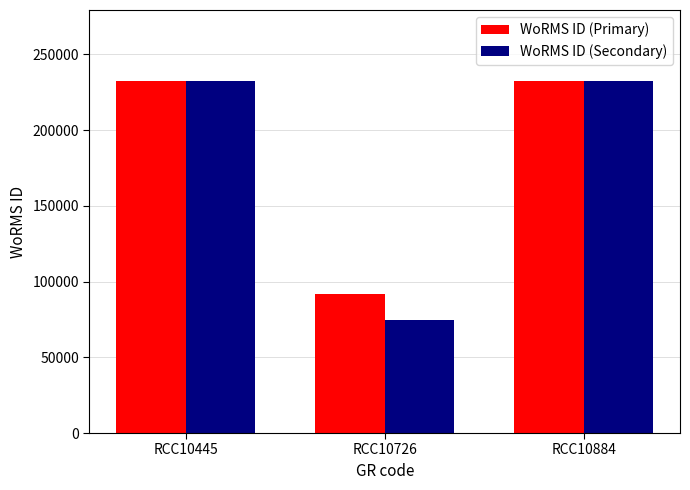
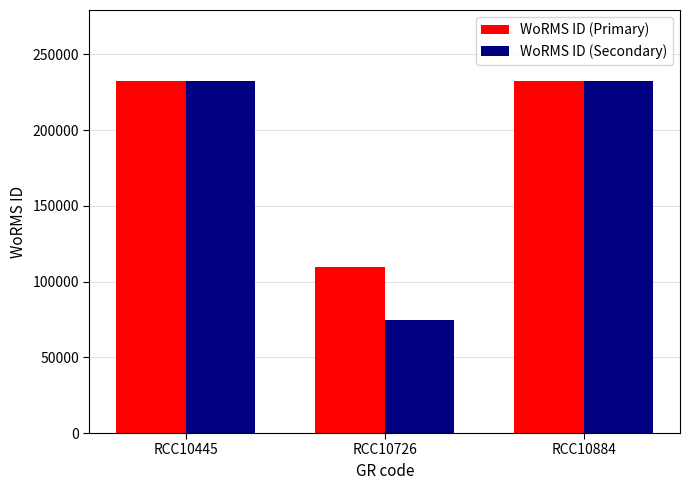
  {
    "WoRMS ID (Primary)": {
      "RCC10445": 233000,
-     "RCC10726": 92000,
+     "RCC10726": 109000,
      "RCC10884": 233000
    },
    "WoRMS ID (Secondary)": {
      "RCC10445": 233000,
      "RCC10726": 75000,
      "RCC10884": 233000
    }
  }
